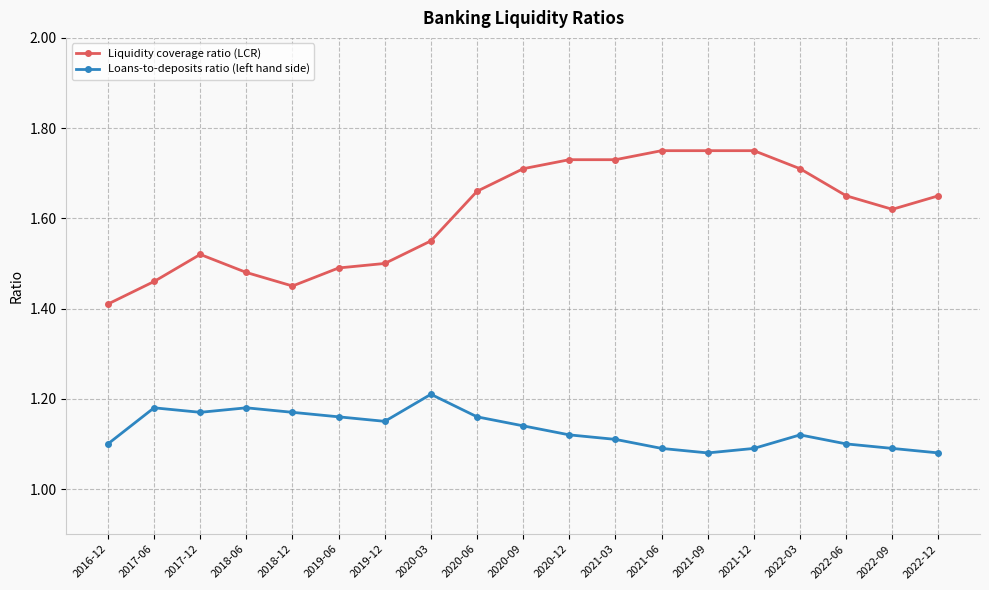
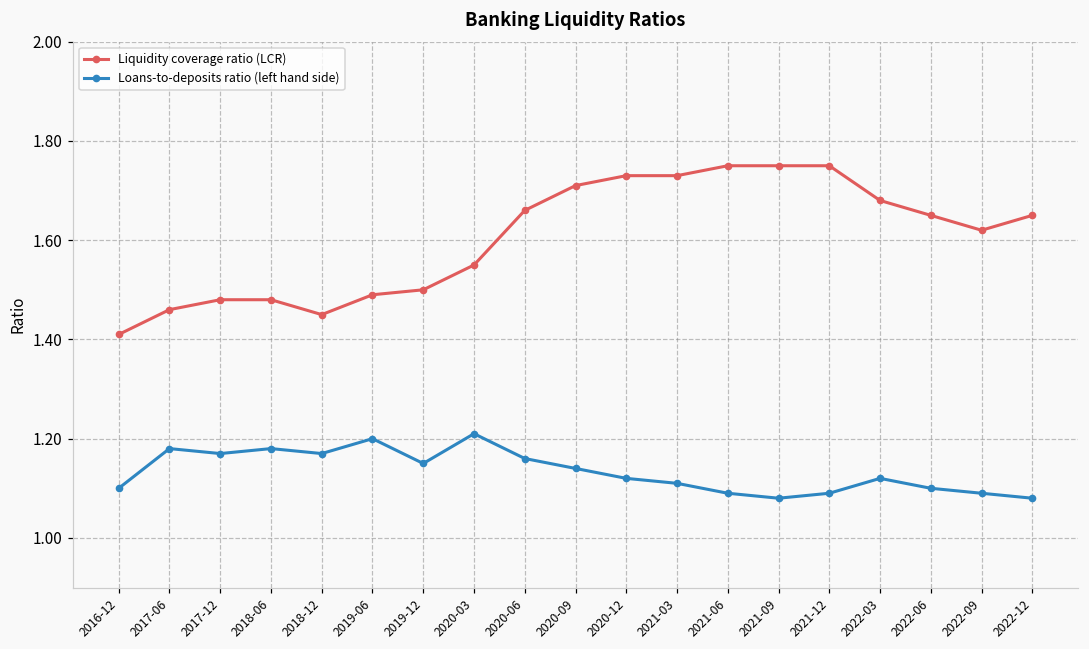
  {
    "Liquidity coverage ratio (LCR)": {
      "2016-12": 1.41,
      "2017-06": 1.46,
-     "2017-12": 1.52,
+     "2017-12": 1.48,
      "2018-06": 1.48,
      "2018-12": 1.45,
      "2019-06": 1.49,
      "2019-12": 1.50,
      "2020-03": 1.55,
      "2020-06": 1.66,
      "2020-09": 1.71,
      "2020-12": 1.73,
      "2021-03": 1.73,
      "2021-06": 1.75,
      "2021-09": 1.75,
      "2021-12": 1.75,
-     "2022-03": 1.71,
+     "2022-03": 1.68,
      "2022-06": 1.65,
      "2022-09": 1.62,
      "2022-12": 1.65
    },
    "Loans-to-deposits ratio (left hand side)": {
      "2016-12": 1.10,
      "2017-06": 1.18,
      "2017-12": 1.17,
      "2018-06": 1.18,
      "2018-12": 1.17,
-     "2019-06": 1.16,
+     "2019-06": 1.20,
      "2019-12": 1.15,
      "2020-03": 1.21,
      "2020-06": 1.16,
      "2020-09": 1.14,
      "2020-12": 1.12,
      "2021-03": 1.11,
      "2021-06": 1.09,
      "2021-09": 1.08,
      "2021-12": 1.09,
      "2022-03": 1.12,
      "2022-06": 1.10,
      "2022-09": 1.09,
      "2022-12": 1.08
    }
  }
